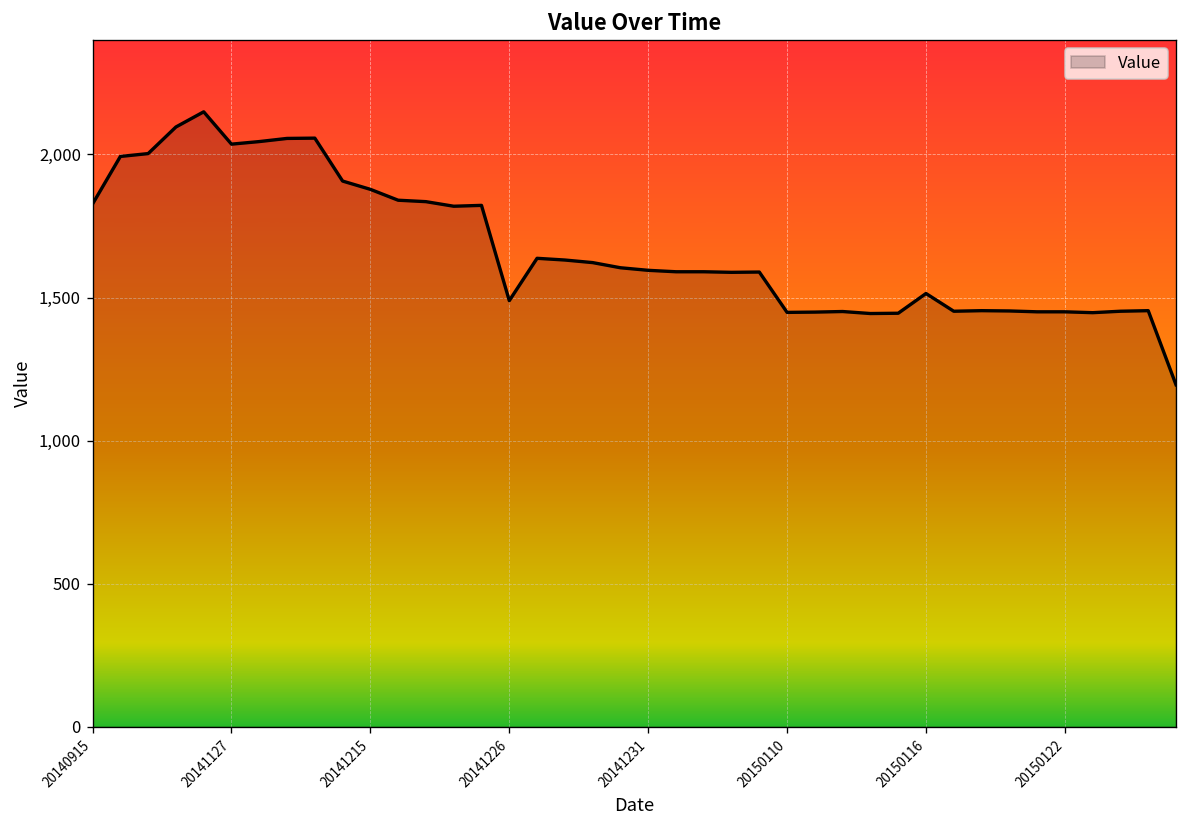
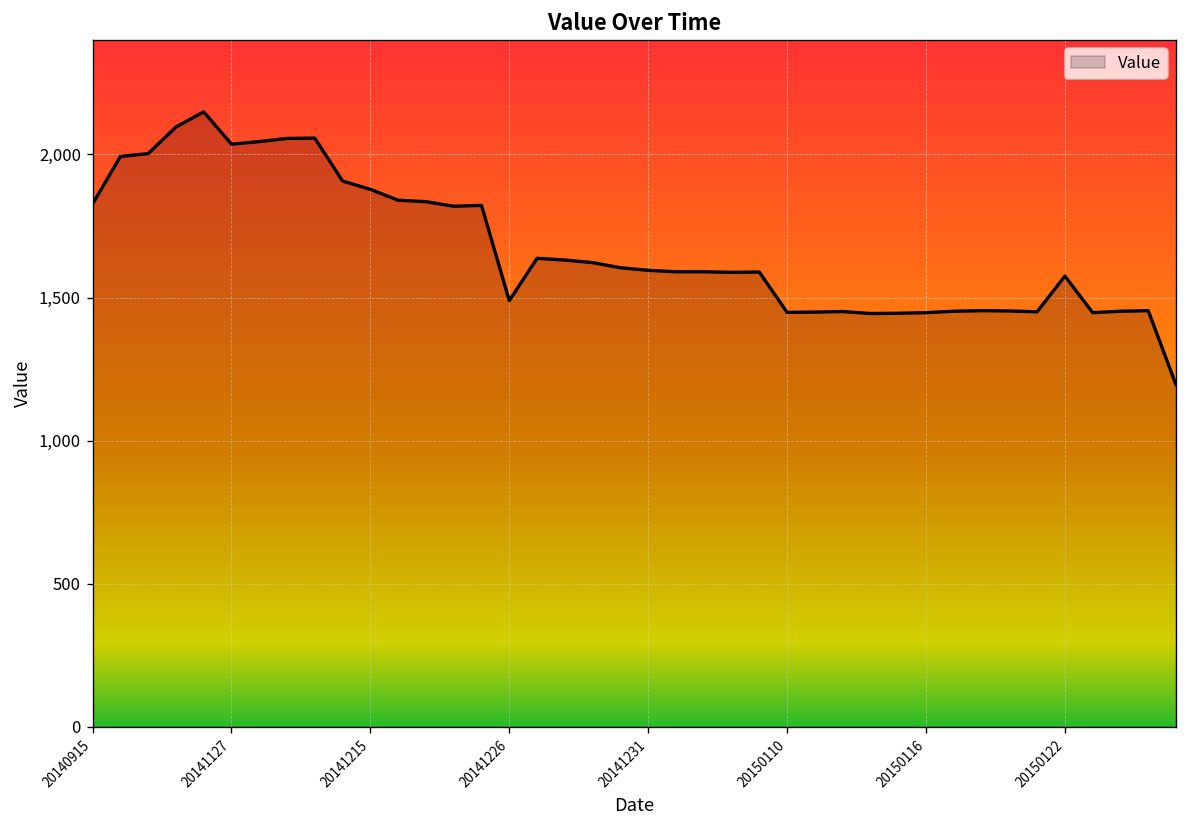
  {
    "20140915": "1,830",
    "20141127": "2,040",
    "20141215": "1,880",
    "20141226": "1,490",
    "20141231": "1,600",
    "20150110": "1,450",
-   "20150116": "1,510",
-   "20150122": "1,450"
+   "20150116": "1,450",
+   "20150122": "1,580"
  }
